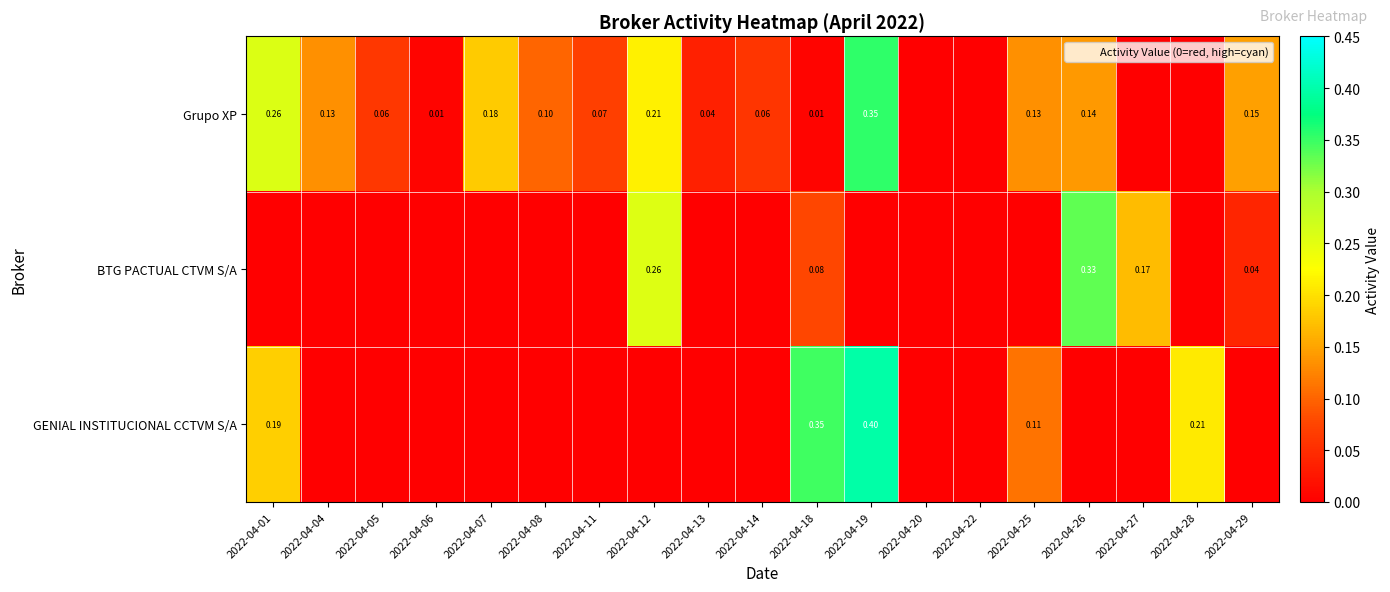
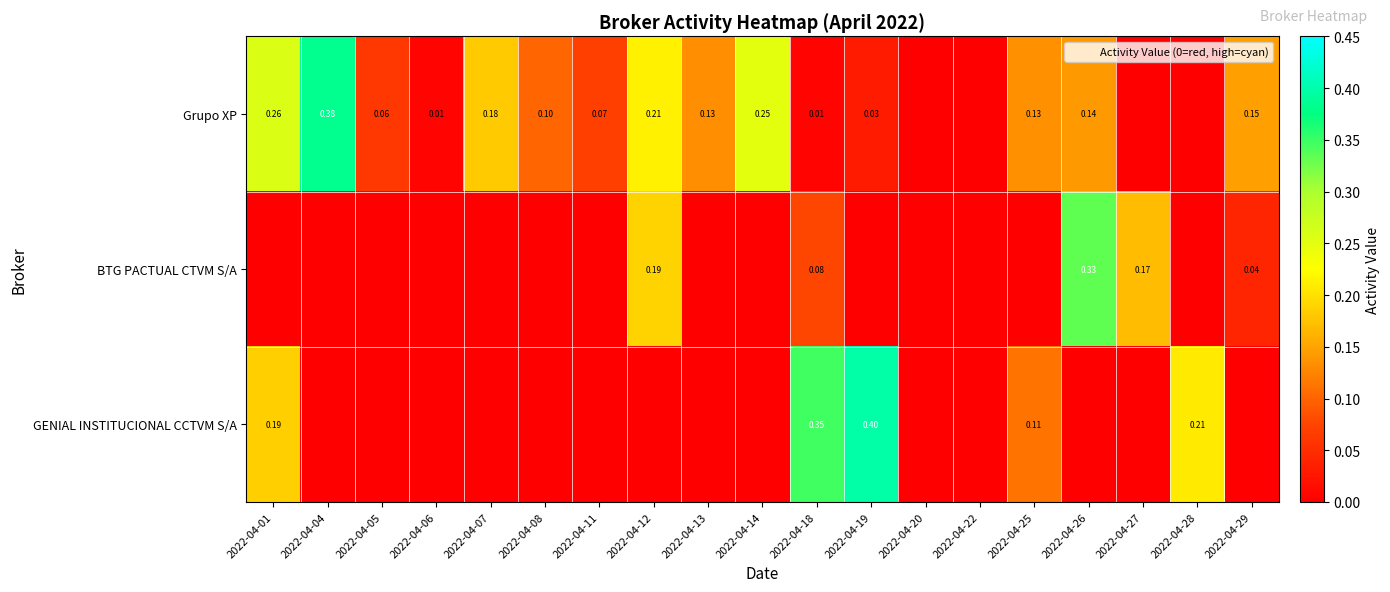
  {
    "Grupo XP": {
      "2022-04-01": 0.26,
-     "2022-04-04": 0.13,
+     "2022-04-04": 0.38,
      "2022-04-05": 0.06,
      "2022-04-06": 0.01,
      "2022-04-07": 0.18,
      "2022-04-08": 0.10,
      "2022-04-11": 0.07,
      "2022-04-12": 0.21,
-     "2022-04-13": 0.04,
-     "2022-04-14": 0.06,
+     "2022-04-13": 0.13,
+     "2022-04-14": 0.25,
      "2022-04-18": 0.01,
-     "2022-04-19": 0.35,
+     "2022-04-19": 0.03,
      "2022-04-25": 0.13,
      "2022-04-26": 0.14,
      "2022-04-29": 0.15
    },
    "BTG PACTUAL CTVM S/A": {
-     "2022-04-12": 0.26,
+     "2022-04-12": 0.19,
      "2022-04-18": 0.08,
      "2022-04-26": 0.33,
      "2022-04-27": 0.17,
      "2022-04-29": 0.04
    },
    "GENIAL INSTITUCIONAL CCTVM S/A": {
      "2022-04-01": 0.19,
      "2022-04-18": 0.35,
      "2022-04-19": 0.40,
      "2022-04-25": 0.11,
      "2022-04-28": 0.21
    }
  }
